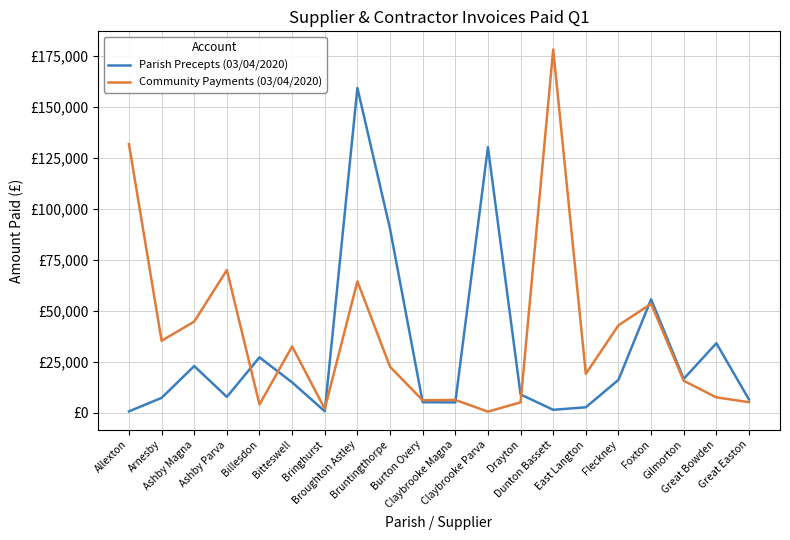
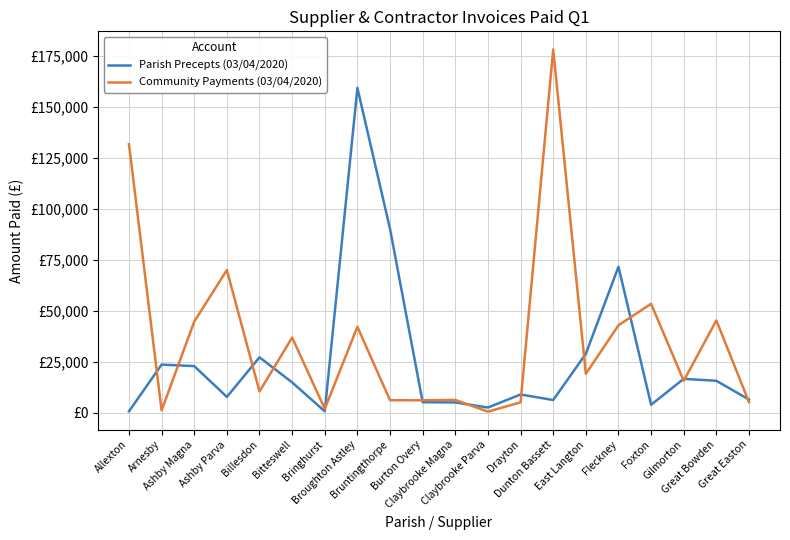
  {
    "Parish Precepts (03/04/2020)": {
      "Allexton": "£1,000",
-     "Arnesby": "£7,000",
+     "Arnesby": "£24,000",
      "Ashby Magna": "£23,000",
      "Ashby Parva": "£8,000",
      "Billesdon": "£27,000",
      "Bitteswell": "£15,000",
      "Broughton Astley": "£159,000",
      "Bruntingthorpe": "£90,000",
-     "Claybrooke Parva": "£130,000",
+     "Claybrooke Parva": "£3,000",
      "Drayton": "£9,000",
-     "Dunton Bassett": "£1,000",
-     "East Langton": "£3,000",
-     "Fleckney": "£16,000",
-     "Foxton": "£56,000",
-     "Great Bowden": "£34,000",
+     "Dunton Bassett": "£6,000",
+     "East Langton": "£29,000",
+     "Fleckney": "£72,000",
+     "Foxton": "£4,000",
+     "Great Bowden": "£16,000",
      "Great Easton": "£6,000"
    },
    "Community Payments (03/04/2020)": {
      "Allexton": "£132,000",
-     "Arnesby": "£35,000",
+     "Arnesby": "£1,000",
      "Ashby Magna": "£45,000",
      "Ashby Parva": "£70,000",
-     "Billesdon": "£4,000",
-     "Bitteswell": "£33,000",
-     "Broughton Astley": "£64,000",
-     "Bruntingthorpe": "£23,000",
+     "Billesdon": "£10,000",
+     "Bitteswell": "£37,000",
+     "Broughton Astley": "£42,000",
+     "Bruntingthorpe": "£6,000",
      "Claybrooke Parva": "£1,000",
      "Drayton": "£5,000",
      "Dunton Bassett": "£178,000",
      "East Langton": "£19,000",
      "Fleckney": "£43,000",
      "Foxton": "£53,000",
-     "Great Bowden": "£7,000",
+     "Great Bowden": "£45,000",
      "Great Easton": "£5,000"
    }
  }
